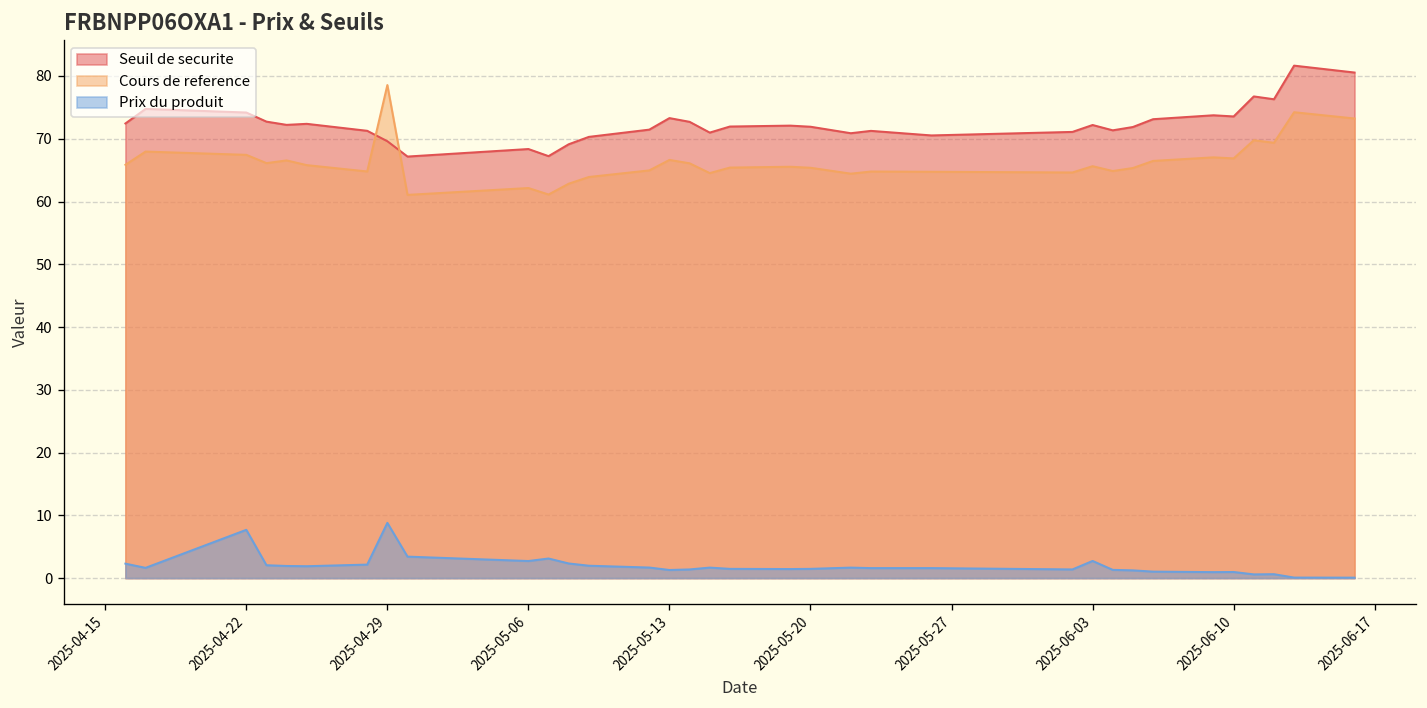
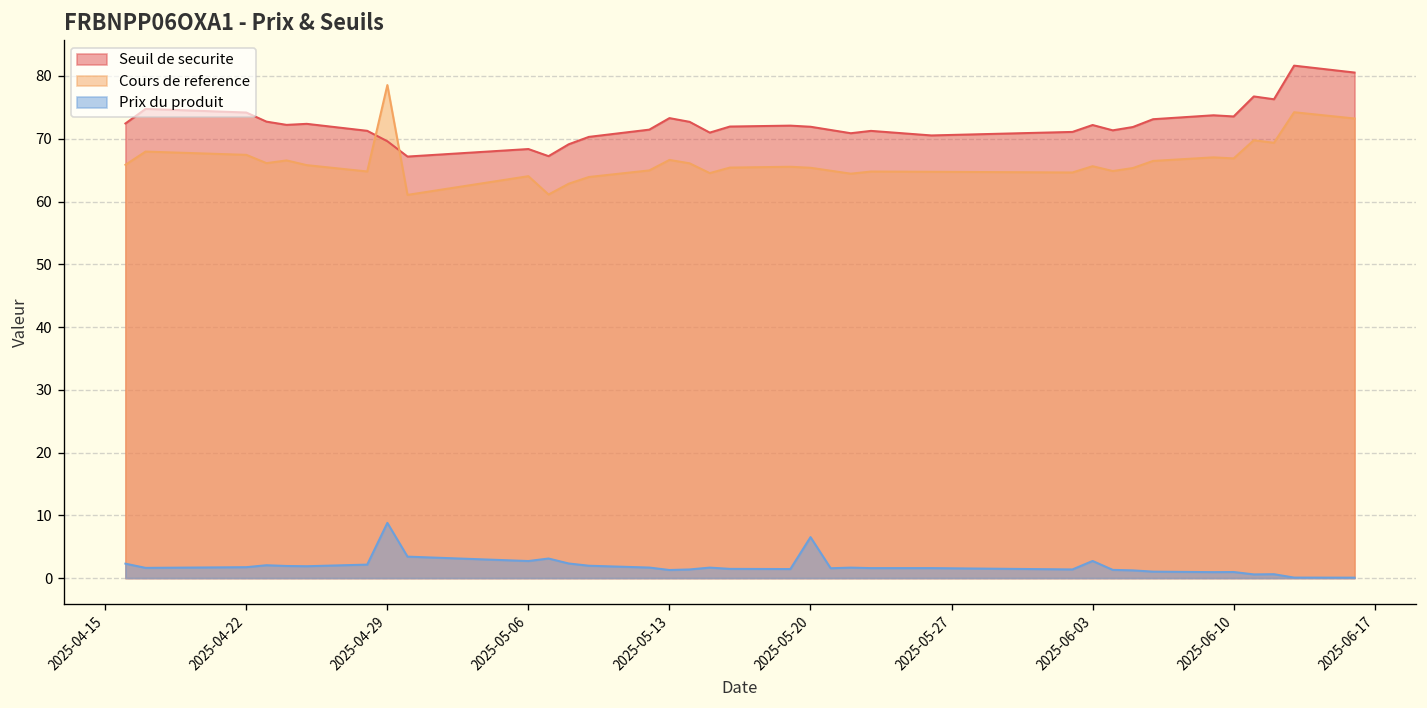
  {
    "Seuil de securite": {
      "2025-04-29": 70,
      "2025-05-06": 68,
      "2025-05-13": 73,
      "2025-05-20": 72,
      "2025-06-03": 72,
      "2025-06-10": 74
    },
    "Cours de reference": {
      "2025-04-22": 67,
      "2025-04-29": 79,
-     "2025-05-06": 62,
+     "2025-05-06": 64,
      "2025-05-13": 67,
      "2025-05-20": 65,
      "2025-06-03": 66,
      "2025-06-10": 67
    },
    "Prix du produit": {
-     "2025-04-22": 8,
+     "2025-04-22": 2,
      "2025-04-29": 9,
      "2025-05-06": 3,
      "2025-05-13": 1,
-     "2025-05-20": 1,
+     "2025-05-20": 7,
      "2025-06-03": 3,
      "2025-06-10": 1
    }
  }
